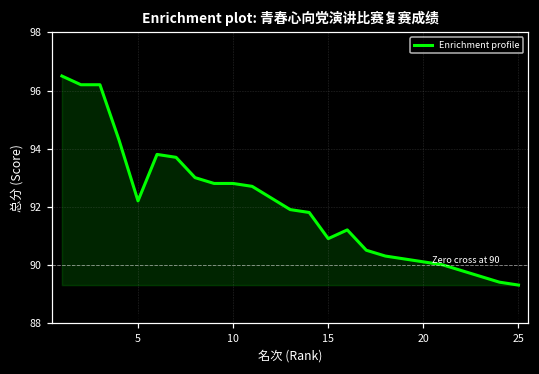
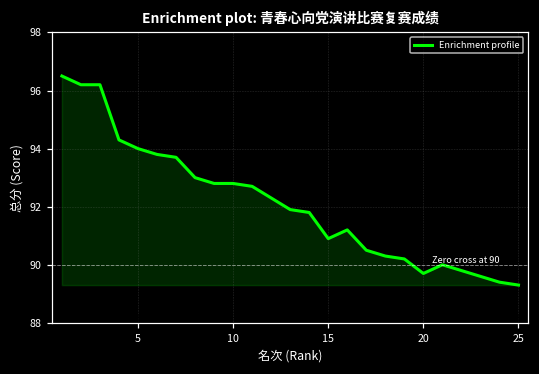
  {
-   "5": 92.2,
+   "5": 94.0,
    "10": 92.8,
    "15": 90.9,
-   "20": 90.1,
+   "20": 89.7,
    "25": 89.3
  }
